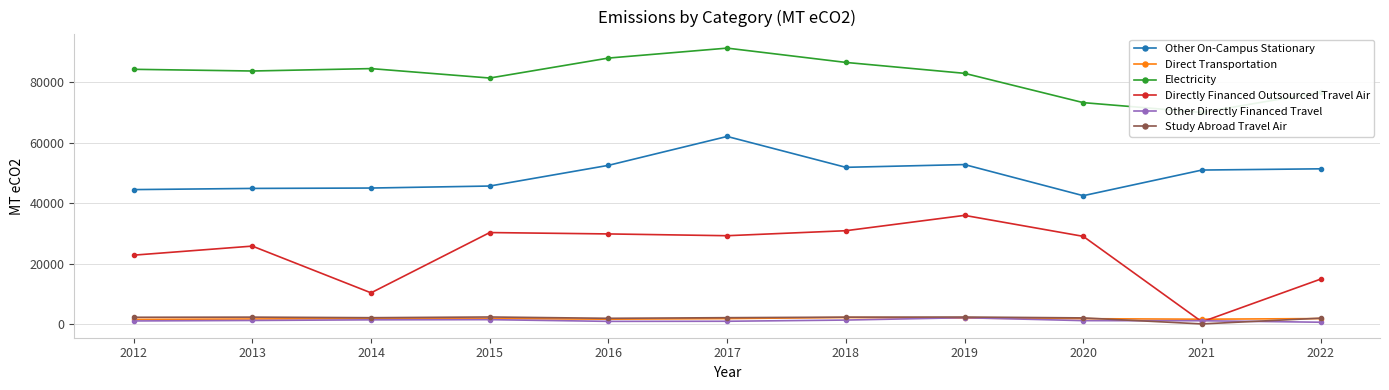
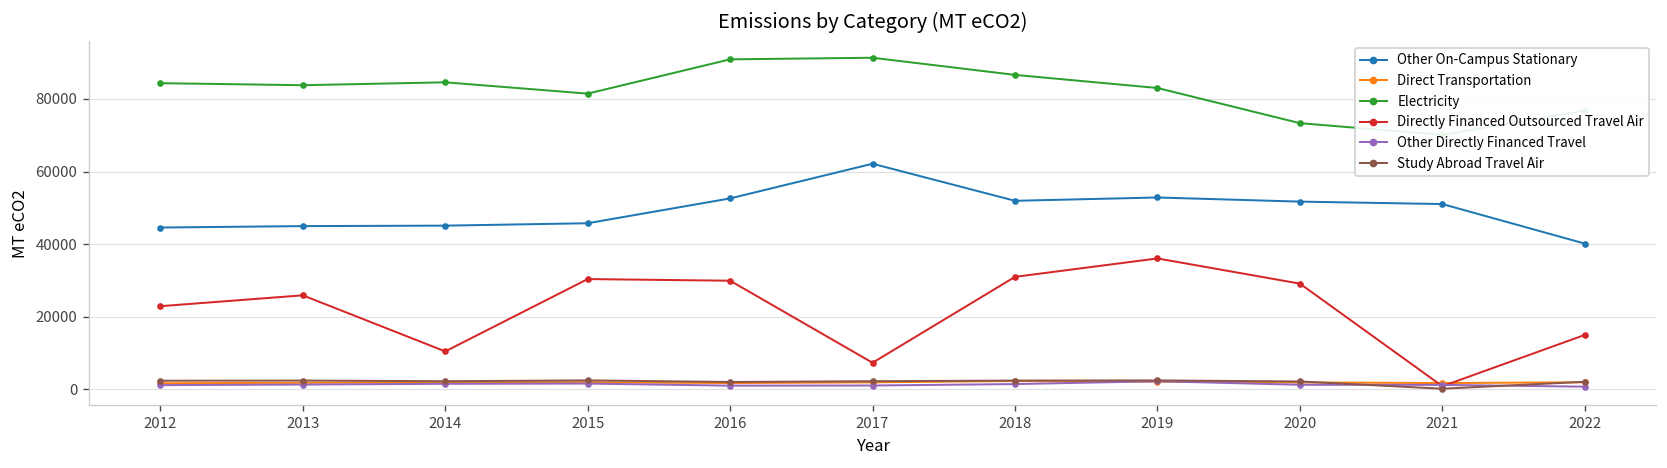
  {
    "Other On-Campus Stationary": {
      "2012": 45000,
      "2013": 45000,
      "2014": 45000,
      "2015": 46000,
      "2016": 53000,
      "2017": 62000,
      "2018": 52000,
      "2019": 53000,
-     "2020": 43000,
+     "2020": 52000,
      "2021": 51000,
-     "2022": 51000
+     "2022": 40000
    },
    "Electricity": {
      "2012": 84000,
      "2013": 84000,
      "2014": 85000,
      "2015": 81000,
-     "2016": 88000,
+     "2016": 91000,
      "2017": 91000,
      "2018": 87000,
      "2019": 83000,
      "2020": 73000
    },
    "Directly Financed Outsourced Travel Air": {
      "2012": 23000,
      "2013": 26000,
      "2014": 10000,
      "2015": 30000,
      "2016": 30000,
-     "2017": 29000,
+     "2017": 7000,
      "2018": 31000,
      "2019": 36000,
      "2020": 29000,
      "2022": 15000
    },
    "Other Directly Financed Travel": {
      "2017": 1000,
      "2018": 1000,
      "2022": 1000
    }
  }
